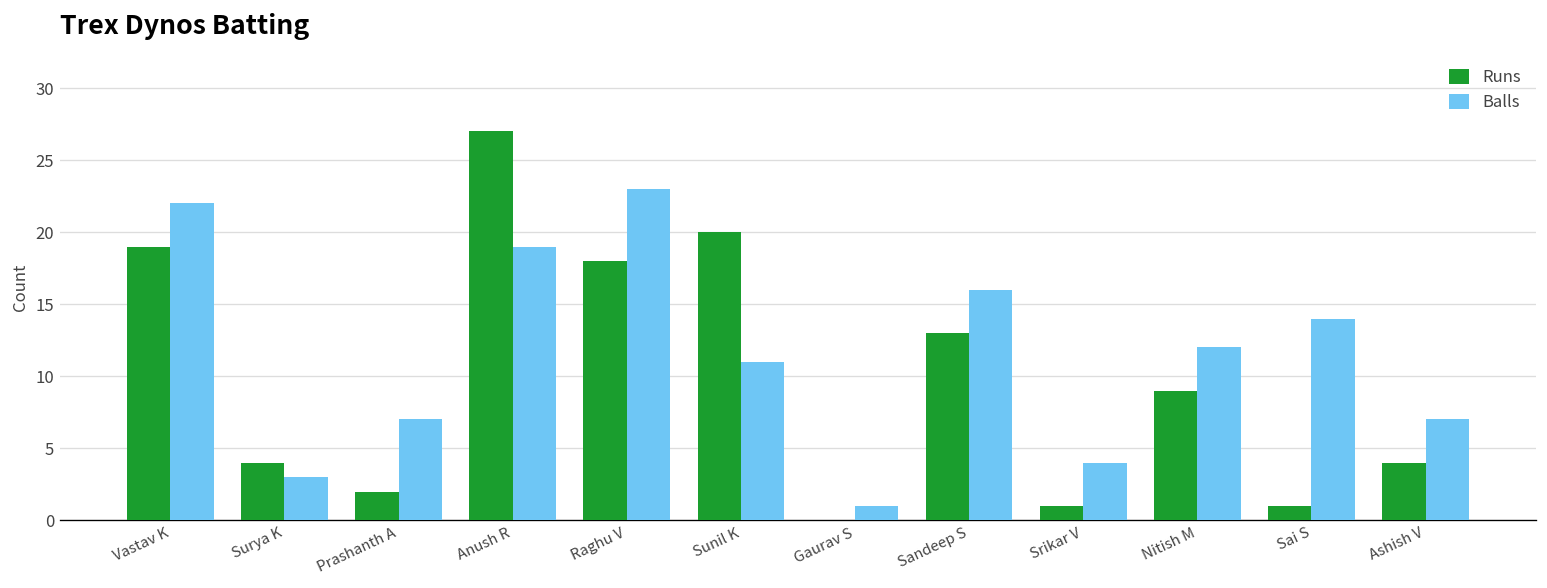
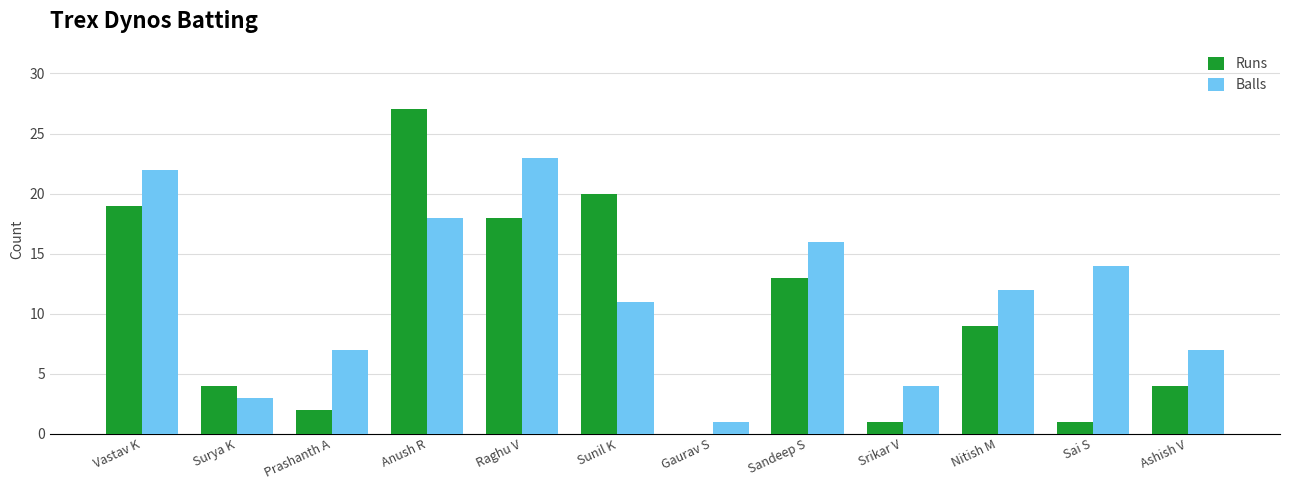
  {
    "Runs": {
      "Vastav K": 19,
      "Surya K": 4,
      "Prashanth A": 2,
      "Anush R": 27,
      "Raghu V": 18,
      "Sunil K": 20,
      "Gaurav S": 0,
      "Sandeep S": 13,
      "Srikar V": 1,
      "Nitish M": 9,
      "Sai S": 1,
      "Ashish V": 4
    },
    "Balls": {
      "Vastav K": 22,
      "Surya K": 3,
      "Prashanth A": 7,
-     "Anush R": 19,
+     "Anush R": 18,
      "Raghu V": 23,
      "Sunil K": 11,
      "Gaurav S": 1,
      "Sandeep S": 16,
      "Srikar V": 4,
      "Nitish M": 12,
      "Sai S": 14,
      "Ashish V": 7
    }
  }
